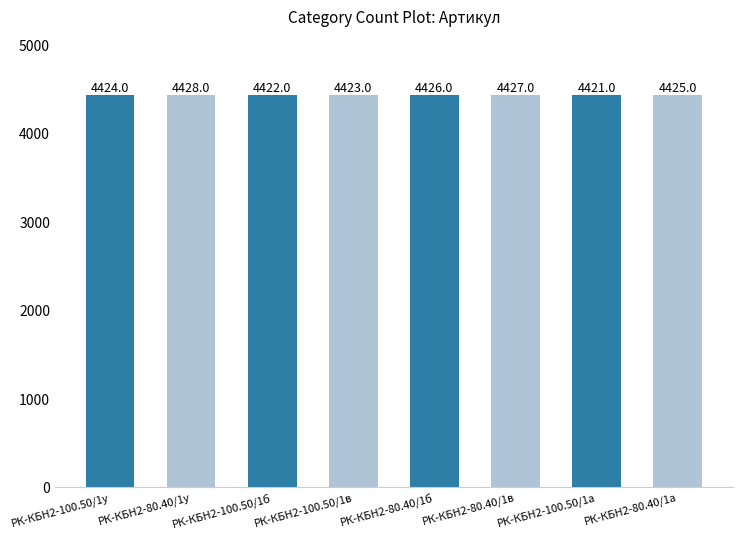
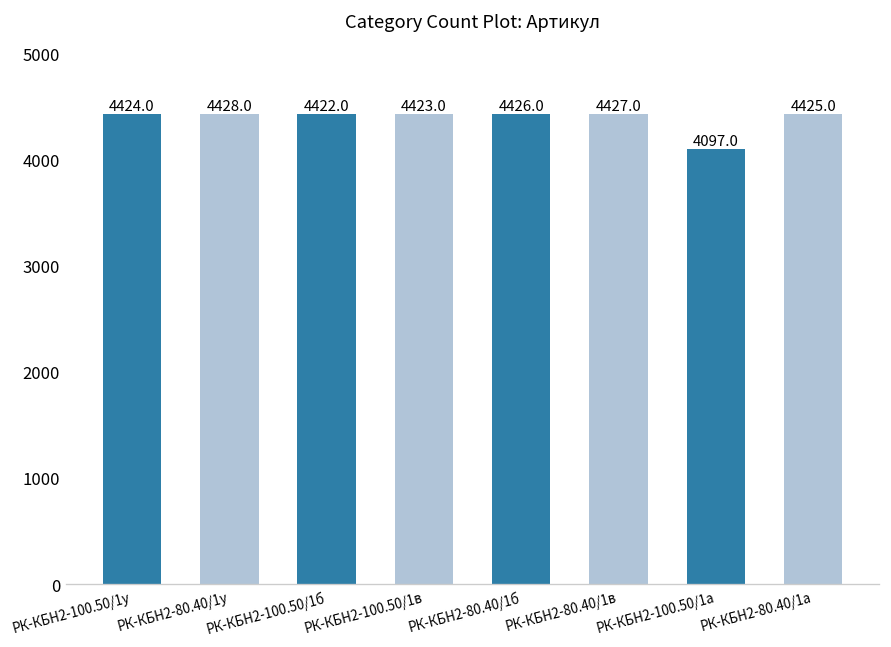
  {
    "РК-КБН2-100.50/1у": 4424.0,
    "РК-КБН2-80.40/1у": 4428.0,
    "РК-КБН2-100.50/1б": 4422.0,
    "РК-КБН2-100.50/1в": 4423.0,
    "РК-КБН2-80.40/1б": 4426.0,
    "РК-КБН2-80.40/1в": 4427.0,
-   "РК-КБН2-100.50/1а": 4421.0,
+   "РК-КБН2-100.50/1а": 4097.0,
    "РК-КБН2-80.40/1а": 4425.0
  }
